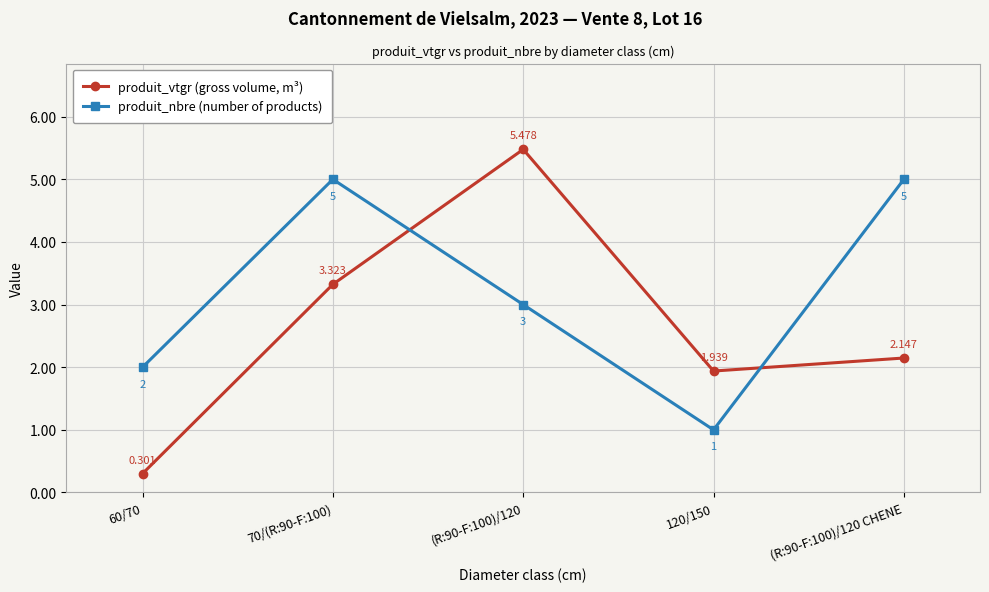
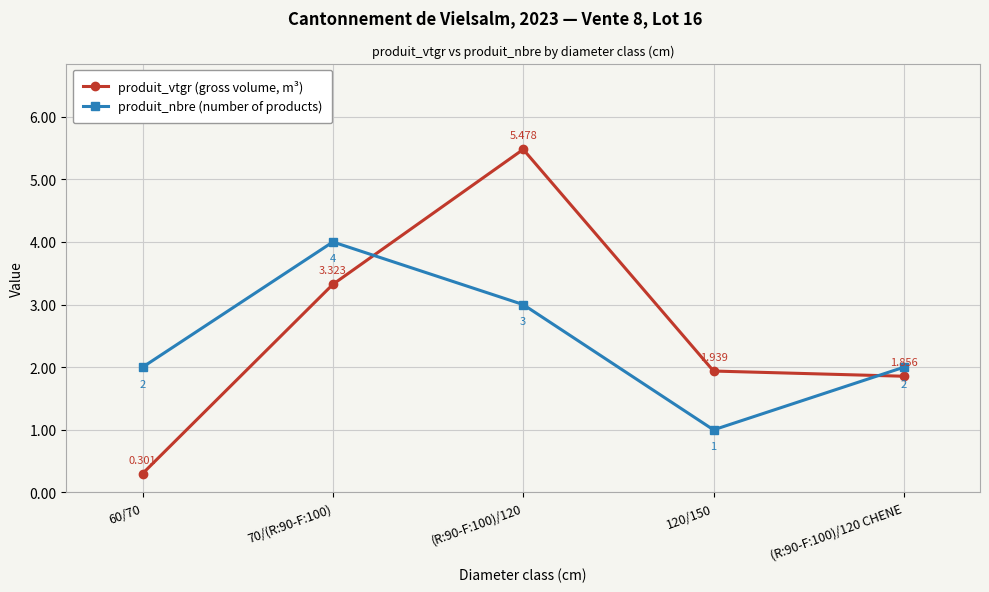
  {
    "produit_vtgr (gross volume, m³)": {
      "60/70": 0.301,
      "70/(R:90-F:100)": 3.323,
      "(R:90-F:100)/120": 5.478,
      "120/150": 1.939,
-     "(R:90-F:100)/120 CHENE": 2.147
+     "(R:90-F:100)/120 CHENE": 1.856
    },
    "produit_nbre (number of products)": {
      "60/70": 2,
-     "70/(R:90-F:100)": 5,
+     "70/(R:90-F:100)": 4,
      "(R:90-F:100)/120": 3,
      "120/150": 1,
-     "(R:90-F:100)/120 CHENE": 5
+     "(R:90-F:100)/120 CHENE": 2
    }
  }
